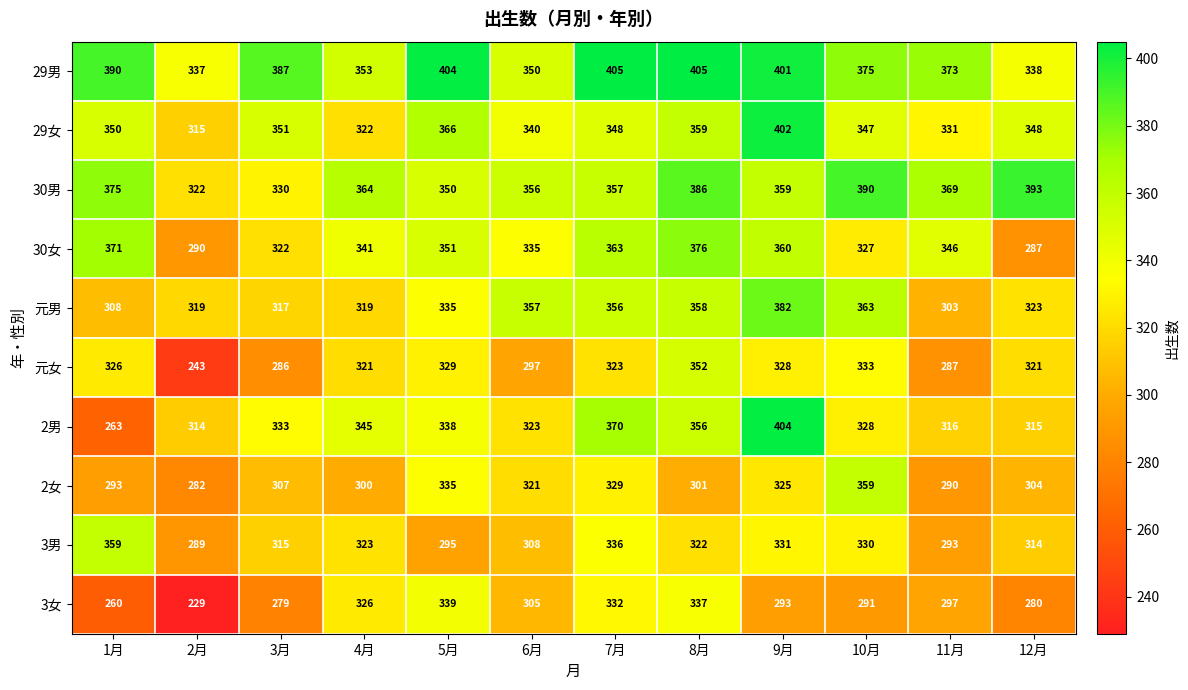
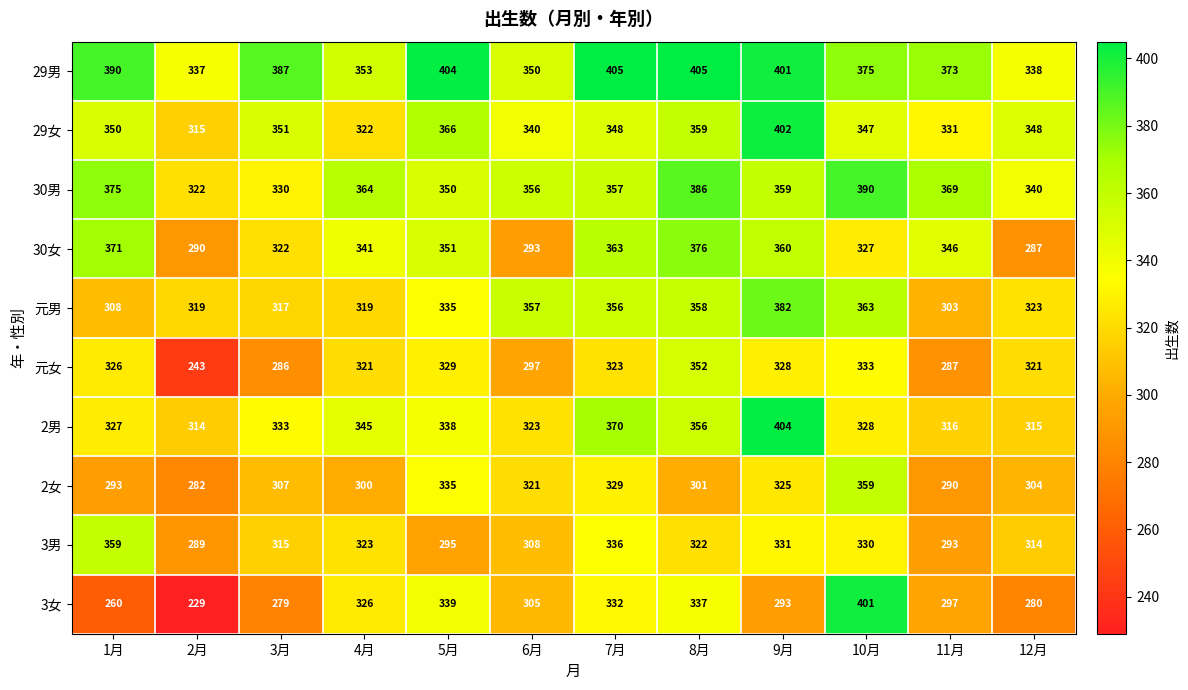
  {
    "29男": {
      "1月": 390,
      "2月": 337,
      "3月": 387,
      "4月": 353,
      "5月": 404,
      "6月": 350,
      "7月": 405,
      "8月": 405,
      "9月": 401,
      "10月": 375,
      "11月": 373,
      "12月": 338
    },
    "29女": {
      "1月": 350,
      "2月": 315,
      "3月": 351,
      "4月": 322,
      "5月": 366,
      "6月": 340,
      "7月": 348,
      "8月": 359,
      "9月": 402,
      "10月": 347,
      "11月": 331,
      "12月": 348
    },
    "30男": {
      "1月": 375,
      "2月": 322,
      "3月": 330,
      "4月": 364,
      "5月": 350,
      "6月": 356,
      "7月": 357,
      "8月": 386,
      "9月": 359,
      "10月": 390,
      "11月": 369,
-     "12月": 393
+     "12月": 340
    },
    "30女": {
      "1月": 371,
      "2月": 290,
      "3月": 322,
      "4月": 341,
      "5月": 351,
-     "6月": 335,
+     "6月": 293,
      "7月": 363,
      "8月": 376,
      "9月": 360,
      "10月": 327,
      "11月": 346,
      "12月": 287
    },
    "元男": {
      "1月": 308,
      "2月": 319,
      "3月": 317,
      "4月": 319,
      "5月": 335,
      "6月": 357,
      "7月": 356,
      "8月": 358,
      "9月": 382,
      "10月": 363,
      "11月": 303,
      "12月": 323
    },
    "元女": {
      "1月": 326,
      "2月": 243,
      "3月": 286,
      "4月": 321,
      "5月": 329,
      "6月": 297,
      "7月": 323,
      "8月": 352,
      "9月": 328,
      "10月": 333,
      "11月": 287,
      "12月": 321
    },
    "2男": {
-     "1月": 263,
+     "1月": 327,
      "2月": 314,
      "3月": 333,
      "4月": 345,
      "5月": 338,
      "6月": 323,
      "7月": 370,
      "8月": 356,
      "9月": 404,
      "10月": 328,
      "11月": 316,
      "12月": 315
    },
    "2女": {
      "1月": 293,
      "2月": 282,
      "3月": 307,
      "4月": 300,
      "5月": 335,
      "6月": 321,
      "7月": 329,
      "8月": 301,
      "9月": 325,
      "10月": 359,
      "11月": 290,
      "12月": 304
    },
    "3男": {
      "1月": 359,
      "2月": 289,
      "3月": 315,
      "4月": 323,
      "5月": 295,
      "6月": 308,
      "7月": 336,
      "8月": 322,
      "9月": 331,
      "10月": 330,
      "11月": 293,
      "12月": 314
    },
    "3女": {
      "1月": 260,
      "2月": 229,
      "3月": 279,
      "4月": 326,
      "5月": 339,
      "6月": 305,
      "7月": 332,
      "8月": 337,
      "9月": 293,
-     "10月": 291,
+     "10月": 401,
      "11月": 297,
      "12月": 280
    }
  }
